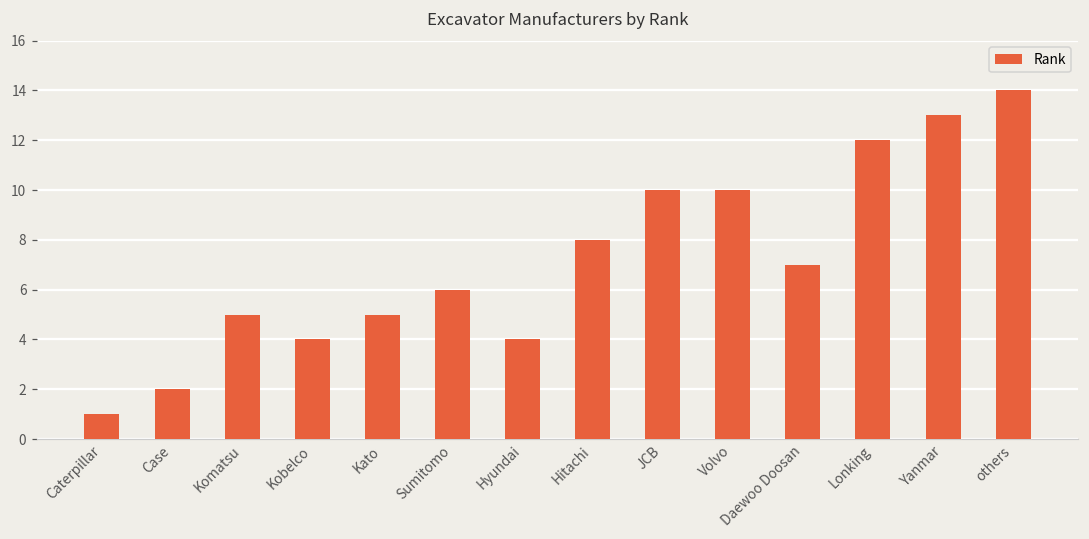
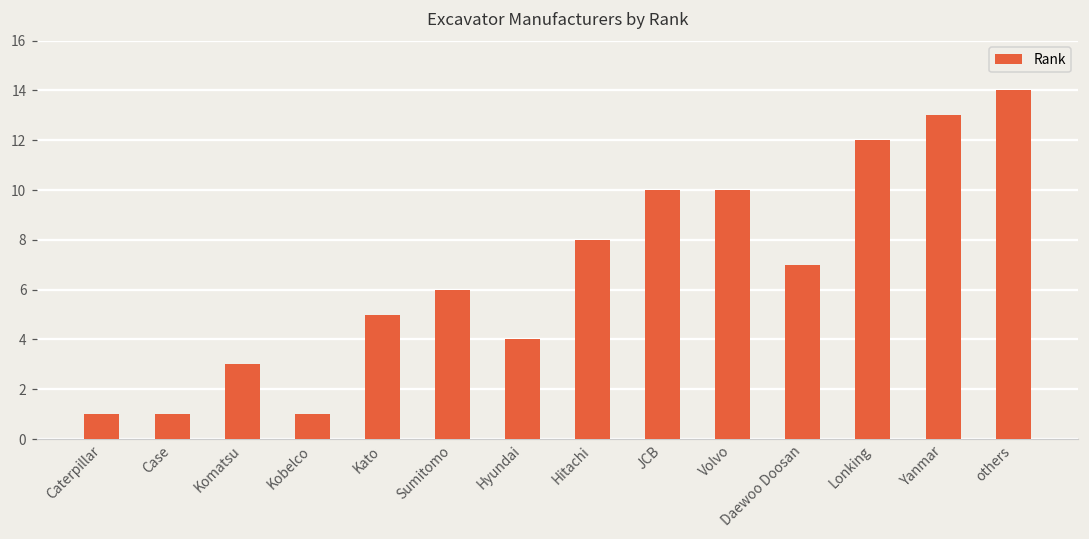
  {
    "Caterpillar": 1,
-   "Case": 2,
-   "Komatsu": 5,
-   "Kobelco": 4,
+   "Case": 1,
+   "Komatsu": 3,
+   "Kobelco": 1,
    "Kato": 5,
    "Sumitomo": 6,
    "Hyundai": 4,
    "Hitachi": 8,
    "JCB": 10,
    "Volvo": 10,
    "Daewoo Doosan": 7,
    "Lonking": 12,
    "Yanmar": 13,
    "others": 14
  }
